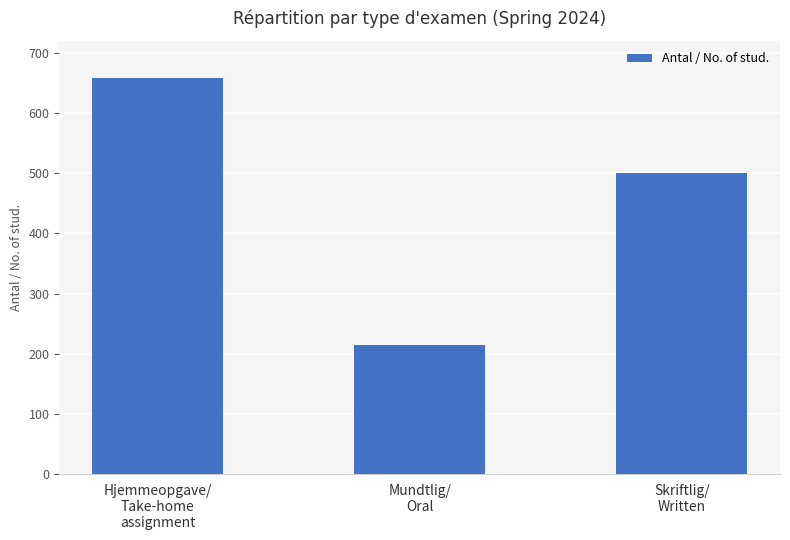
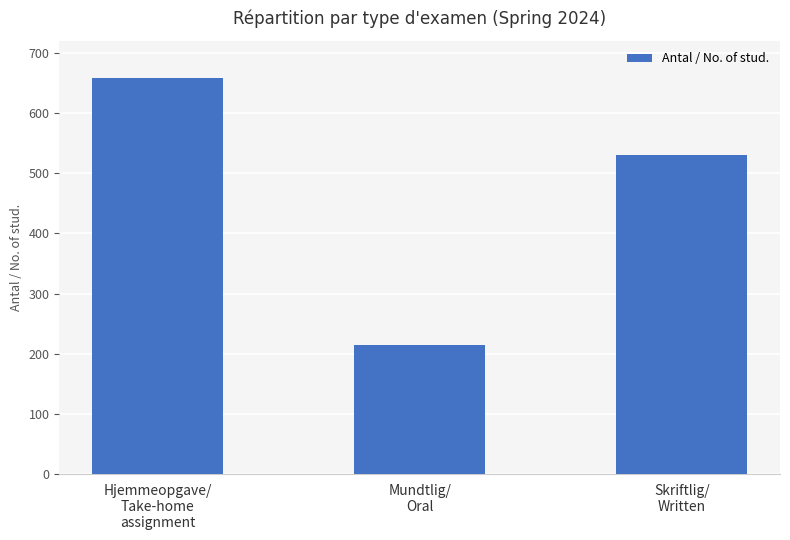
  {
    "Hjemmeopgave/ Take-home assignment": 660,
    "Mundtlig/ Oral": 210,
-   "Skriftlig/ Written": 500
+   "Skriftlig/ Written": 530
  }
